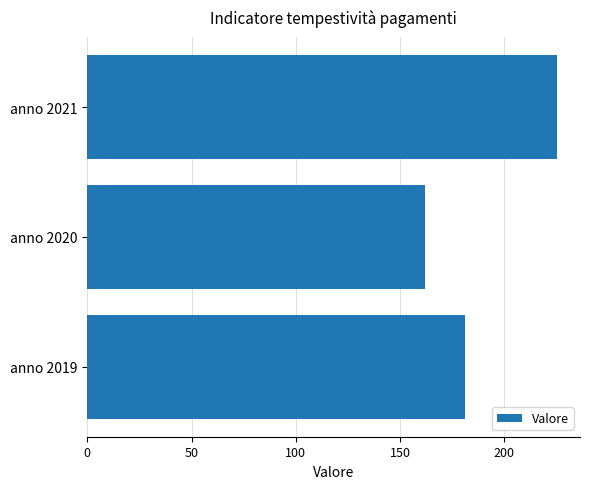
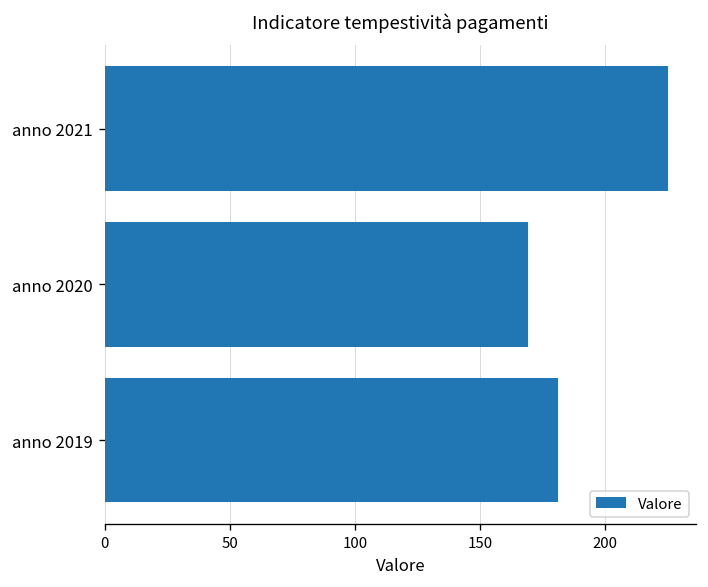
  {
    "anno 2021": 225,
-   "anno 2020": 162,
+   "anno 2020": 169,
    "anno 2019": 181
  }
